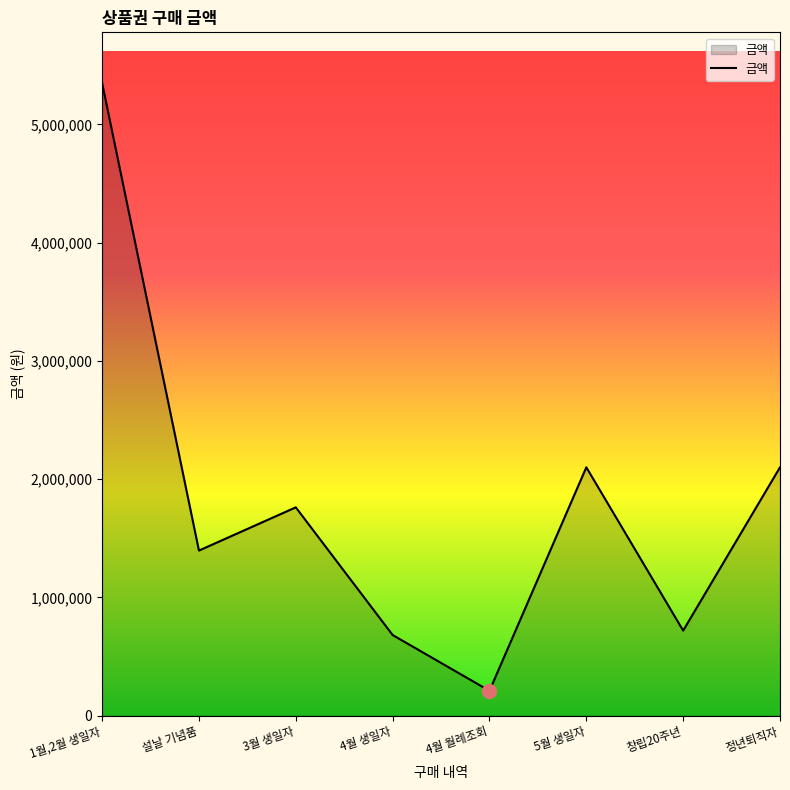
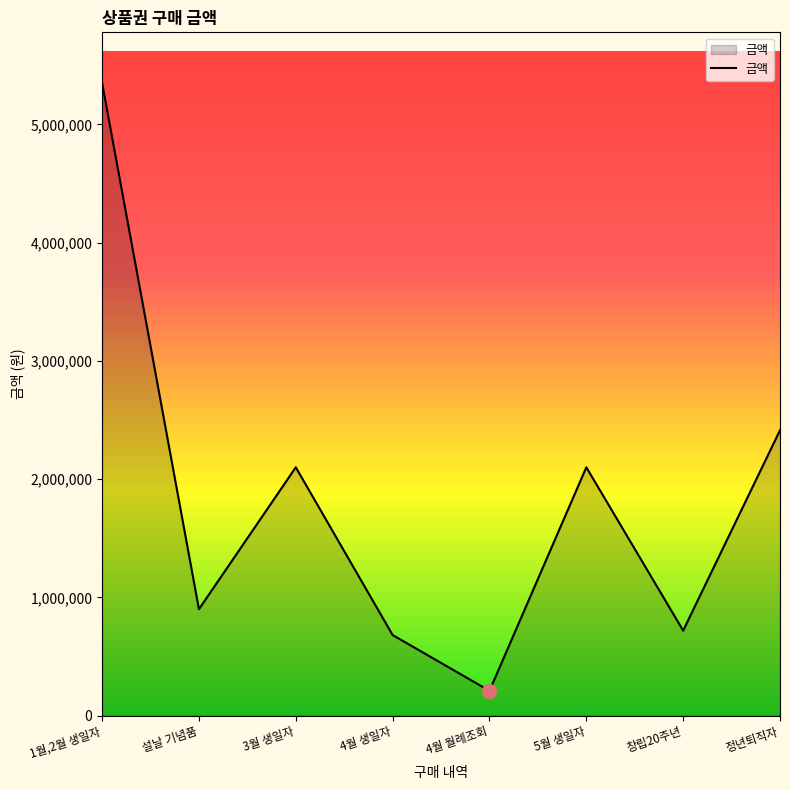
  {
    "금액": {
      "1월,2월 생일자": "5,350,000",
-     "설날 기념품": "1,400,000",
-     "3월 생일자": "1,760,000",
+     "설날 기념품": "900,000",
+     "3월 생일자": "2,100,000",
      "4월 생일자": "680,000",
      "5월 생일자": "2,100,000",
      "창립20주년": "720,000",
-     "정년퇴직자": "2,100,000"
+     "정년퇴직자": "2,410,000"
    }
  }
